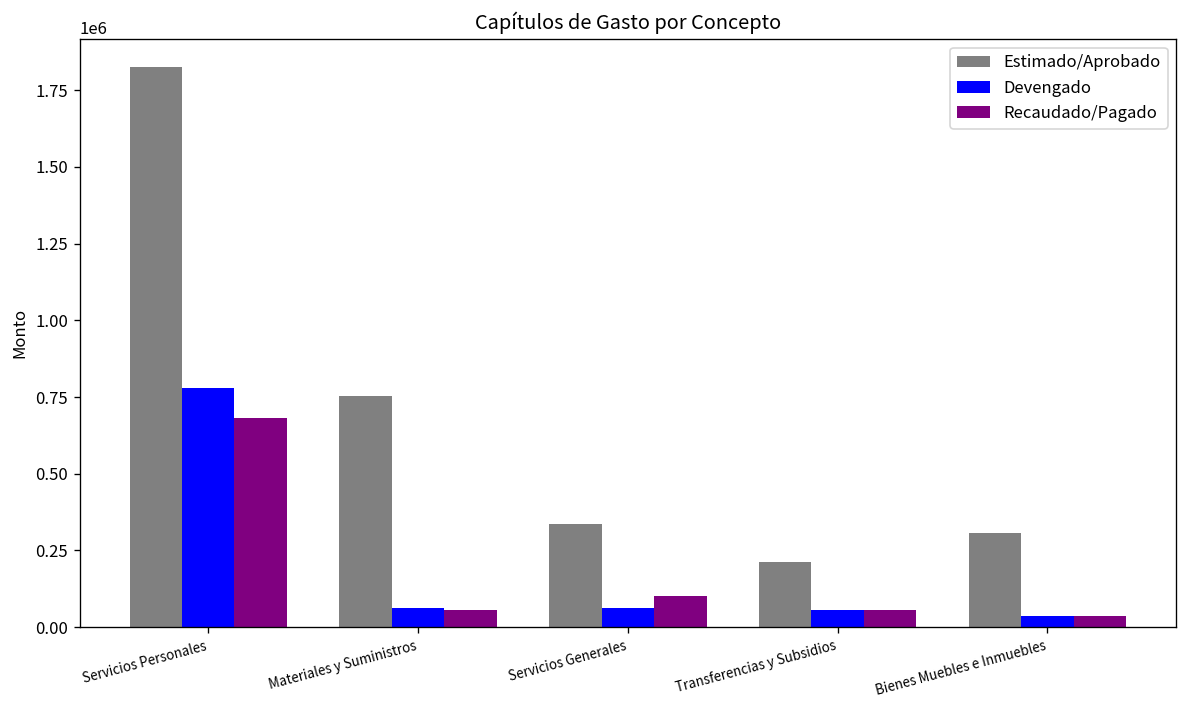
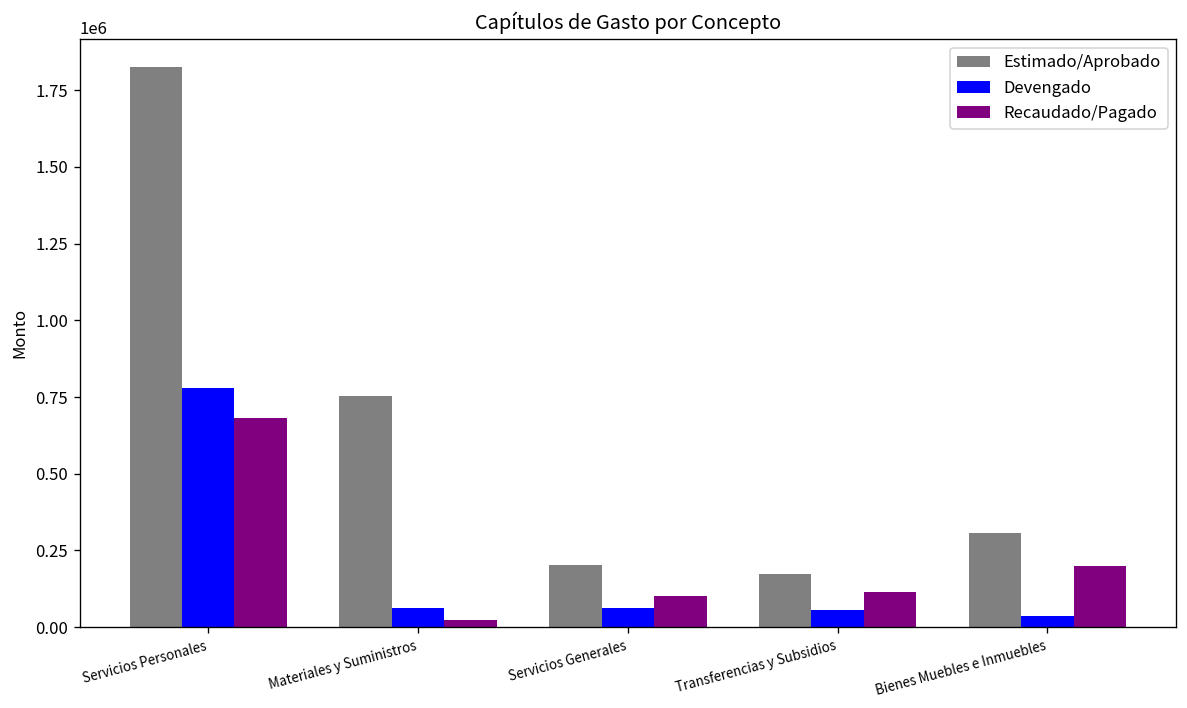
  {
    "Estimado/Aprobado": {
      "Servicios Personales": 1820000,
      "Materiales y Suministros": 750000,
-     "Servicios Generales": 340000,
-     "Transferencias y Subsidios": 210000,
+     "Servicios Generales": 200000,
+     "Transferencias y Subsidios": 170000,
      "Bienes Muebles e Inmuebles": 310000
    },
    "Devengado": {
      "Servicios Personales": 780000,
      "Materiales y Suministros": 60000,
      "Servicios Generales": 60000,
      "Transferencias y Subsidios": 50000,
      "Bienes Muebles e Inmuebles": 40000
    },
    "Recaudado/Pagado": {
      "Servicios Personales": 680000,
-     "Materiales y Suministros": 60000,
+     "Materiales y Suministros": 20000,
      "Servicios Generales": 100000,
-     "Transferencias y Subsidios": 50000,
-     "Bienes Muebles e Inmuebles": 40000
+     "Transferencias y Subsidios": 120000,
+     "Bienes Muebles e Inmuebles": 200000
    }
  }
